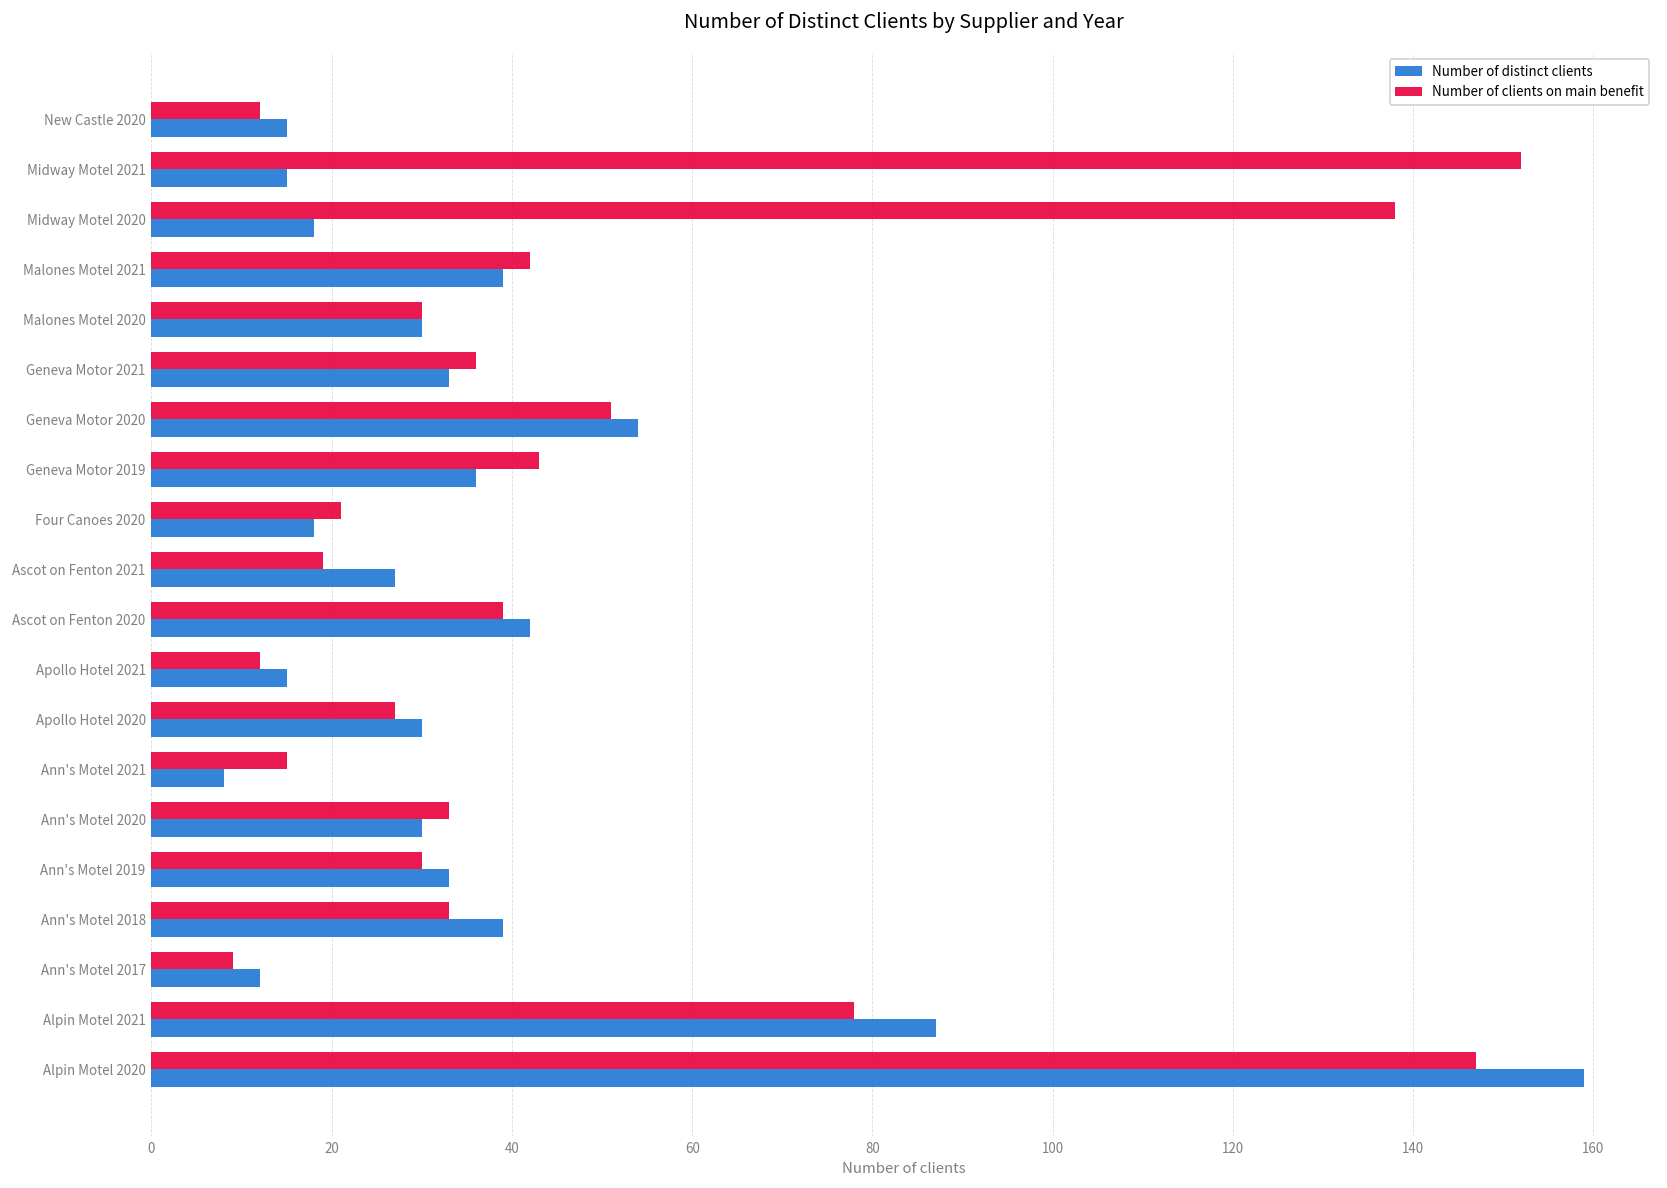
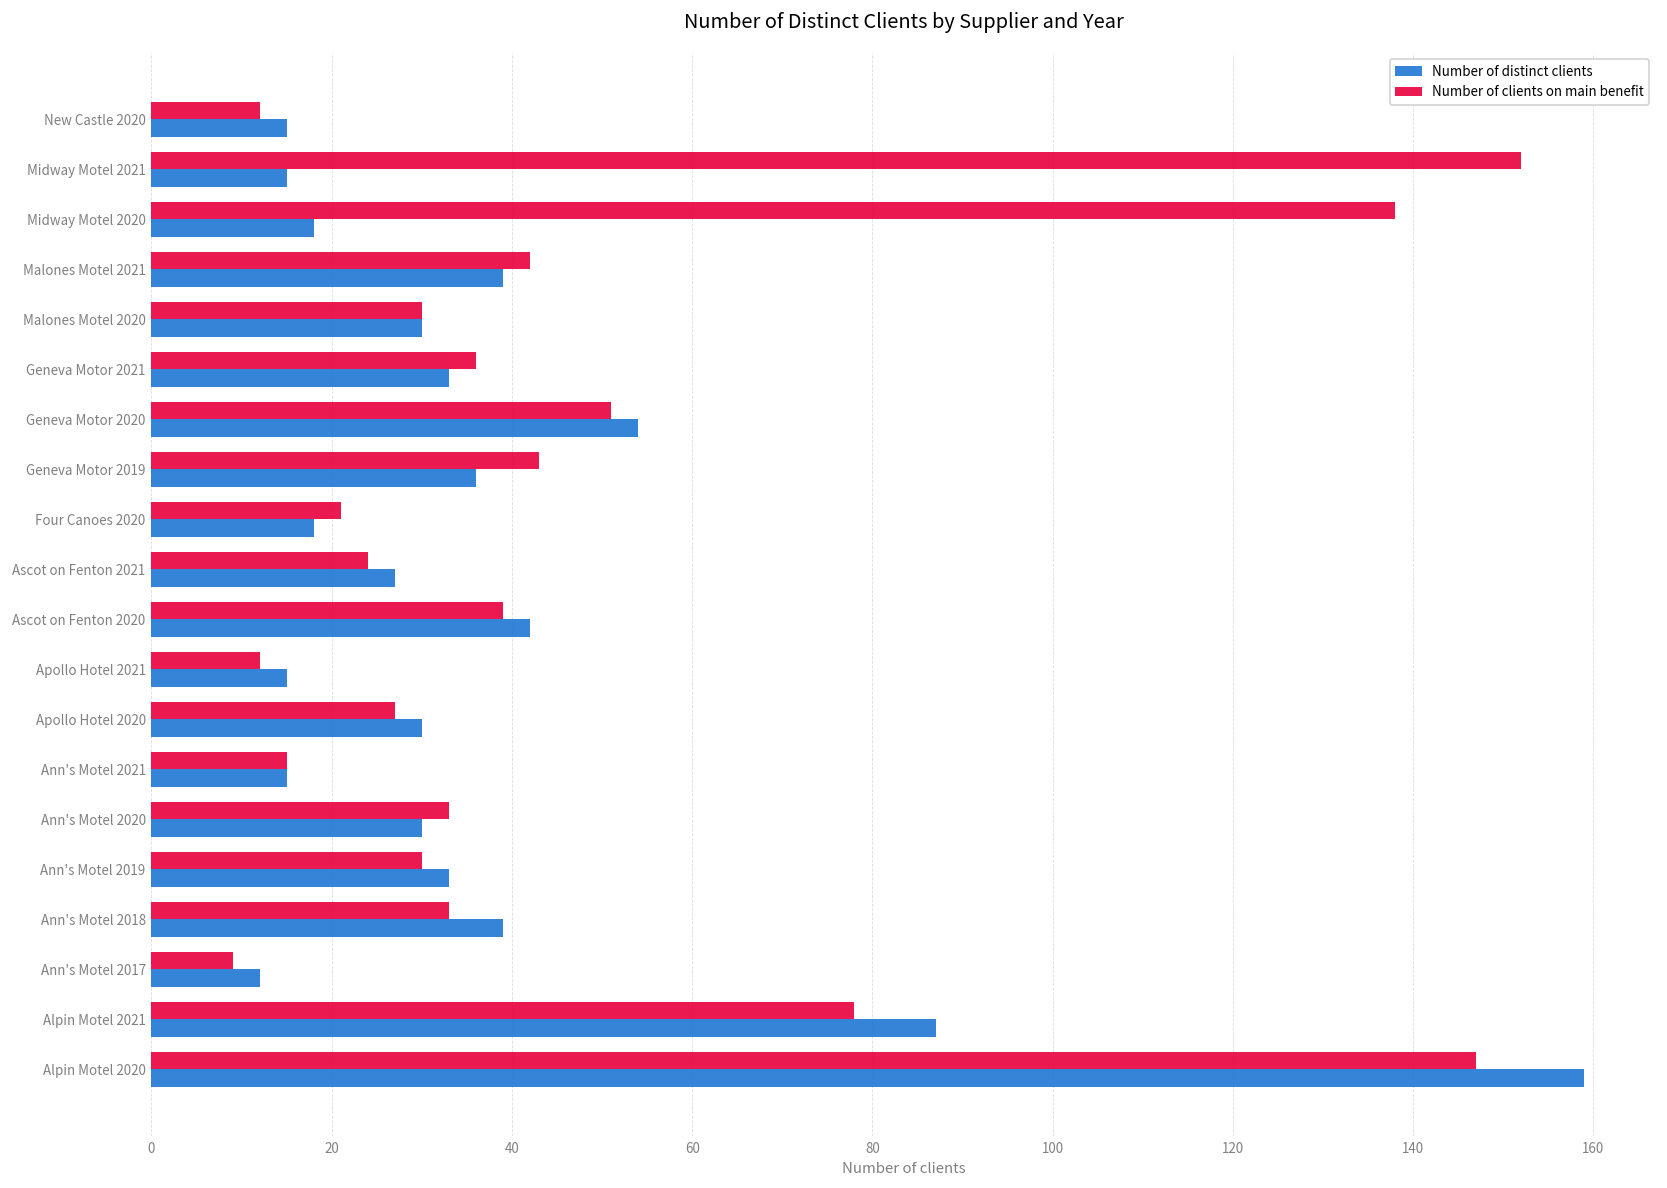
  {
    "Number of distinct clients": {
      "New Castle 2020": 15,
      "Midway Motel 2021": 15,
      "Midway Motel 2020": 18,
      "Malones Motel 2021": 39,
      "Malones Motel 2020": 30,
      "Geneva Motor 2021": 33,
      "Geneva Motor 2020": 54,
      "Geneva Motor 2019": 36,
      "Four Canoes 2020": 18,
      "Ascot on Fenton 2021": 27,
      "Ascot on Fenton 2020": 42,
      "Apollo Hotel 2021": 15,
      "Apollo Hotel 2020": 30,
-     "Ann's Motel 2021": 8,
+     "Ann's Motel 2021": 15,
      "Ann's Motel 2020": 30,
      "Ann's Motel 2019": 33,
      "Ann's Motel 2018": 39,
      "Ann's Motel 2017": 12,
      "Alpin Motel 2021": 87,
      "Alpin Motel 2020": 159
    },
    "Number of clients on main benefit": {
      "New Castle 2020": 12,
      "Midway Motel 2021": 152,
      "Midway Motel 2020": 138,
      "Malones Motel 2021": 42,
      "Malones Motel 2020": 30,
      "Geneva Motor 2021": 36,
      "Geneva Motor 2020": 51,
      "Geneva Motor 2019": 43,
      "Four Canoes 2020": 21,
-     "Ascot on Fenton 2021": 19,
+     "Ascot on Fenton 2021": 24,
      "Ascot on Fenton 2020": 39,
      "Apollo Hotel 2021": 12,
      "Apollo Hotel 2020": 27,
      "Ann's Motel 2021": 15,
      "Ann's Motel 2020": 33,
      "Ann's Motel 2019": 30,
      "Ann's Motel 2018": 33,
      "Ann's Motel 2017": 9,
      "Alpin Motel 2021": 78,
      "Alpin Motel 2020": 147
    }
  }
